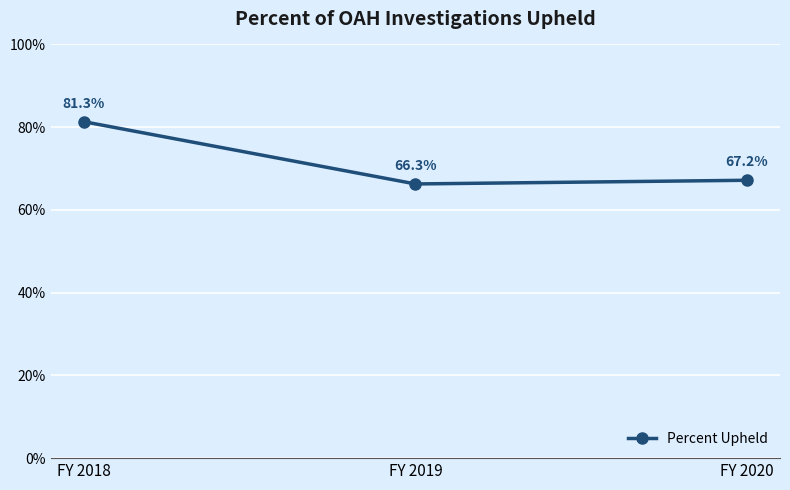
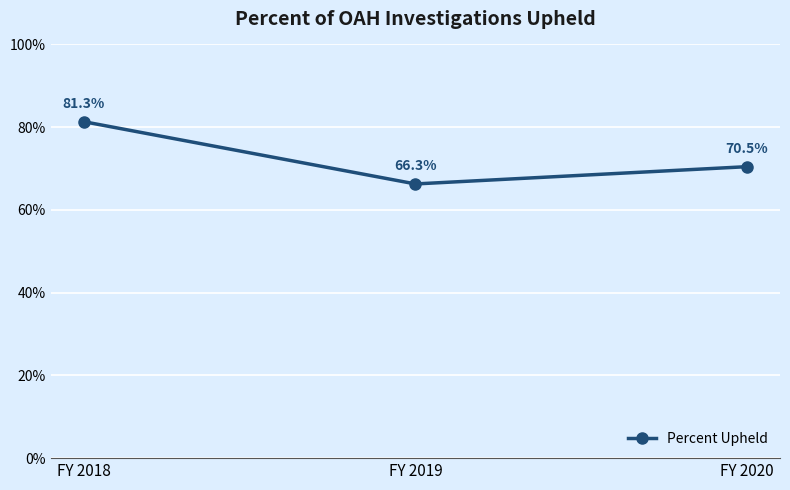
  {
    "FY 2018": "81.3%",
    "FY 2019": "66.3%",
-   "FY 2020": "67.2%"
+   "FY 2020": "70.5%"
  }
